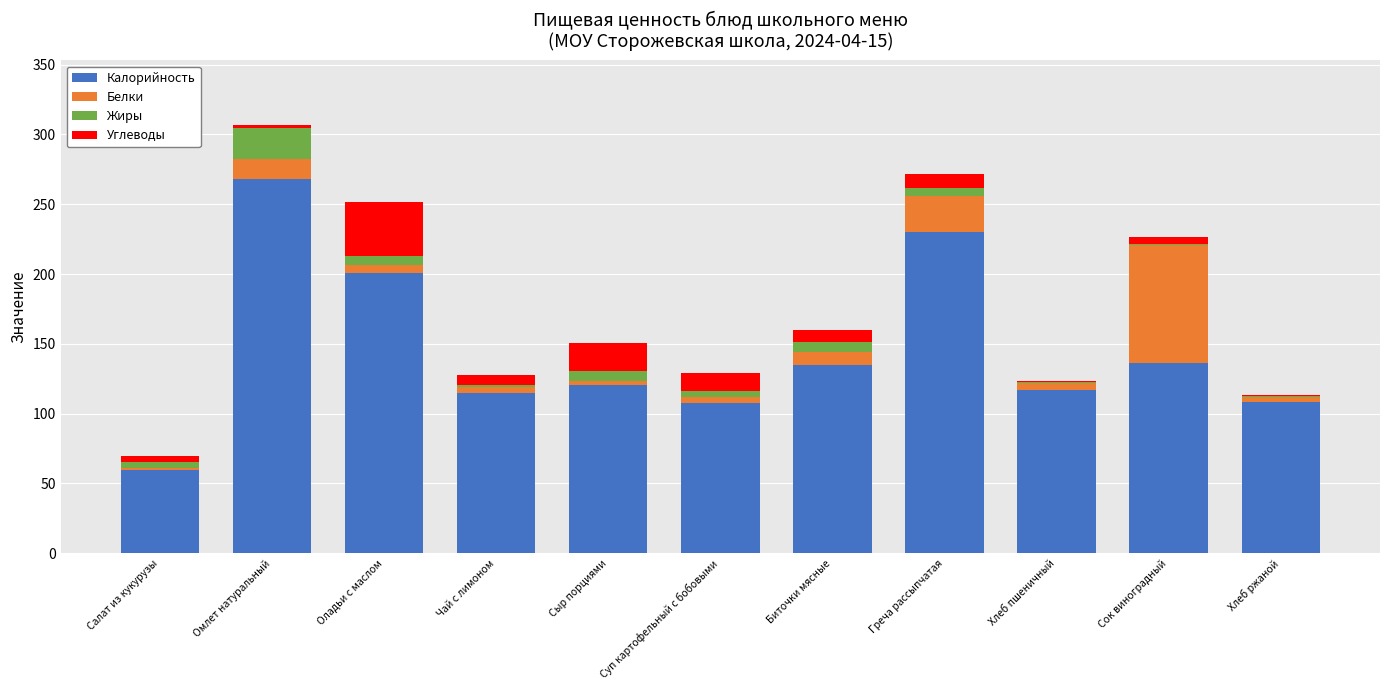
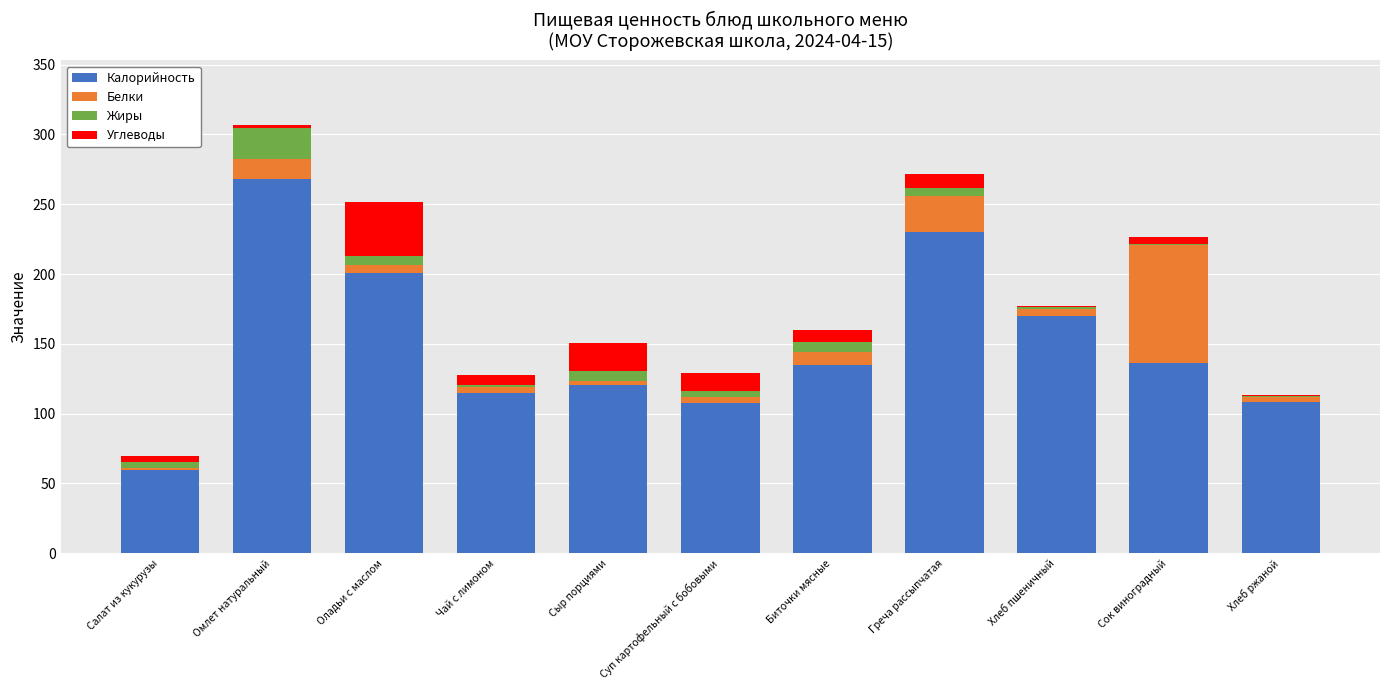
  {
    "Калорийность": {
      "Салат из кукурузы": 60,
      "Омлет натуральный": 268,
      "Оладьи с маслом": 201,
      "Чай с лимоном": 115,
      "Сыр порциями": 120,
      "Суп картофельный с бобовыми": 108,
      "Биточки мясные": 135,
      "Греча рассыпчатая": 230,
-     "Хлеб пшеничный": 117,
+     "Хлеб пшеничный": 170,
      "Сок виноградный": 136,
      "Хлеб ржаной": 108
    },
    "Белки": {
      "Омлет натуральный": 14,
      "Оладьи с маслом": 5,
      "Чай с лимоном": 5,
      "Сыр порциями": 3,
      "Суп картофельный с бобовыми": 4,
      "Биточки мясные": 9,
      "Греча рассыпчатая": 26,
      "Хлеб пшеничный": 5,
      "Сок виноградный": 85,
      "Хлеб ржаной": 4
    },
    "Жиры": {
      "Салат из кукурузы": 4,
      "Омлет натуральный": 22,
      "Оладьи с маслом": 7,
      "Сыр порциями": 8,
      "Суп картофельный с бобовыми": 4,
      "Биточки мясные": 7,
      "Греча рассыпчатая": 6
    },
    "Углеводы": {
      "Салат из кукурузы": 5,
      "Омлет натуральный": 3,
      "Оладьи с маслом": 39,
      "Чай с лимоном": 8,
      "Сыр порциями": 20,
      "Суп картофельный с бобовыми": 13,
      "Биточки мясные": 8,
      "Греча рассыпчатая": 10,
      "Сок виноградный": 5
    }
  }
